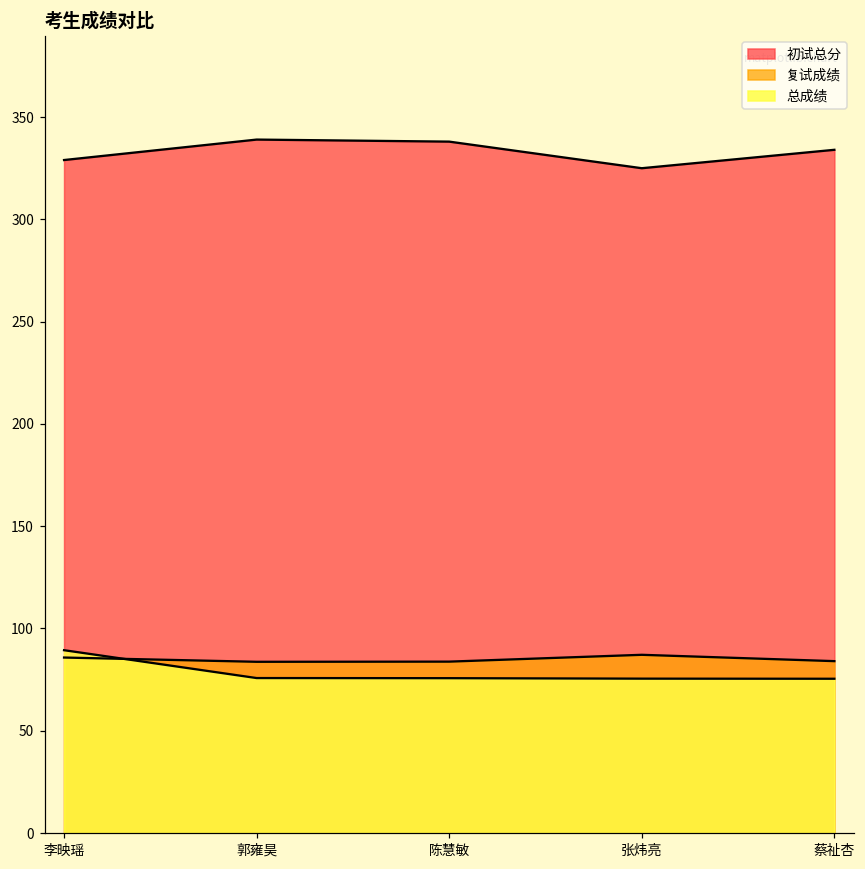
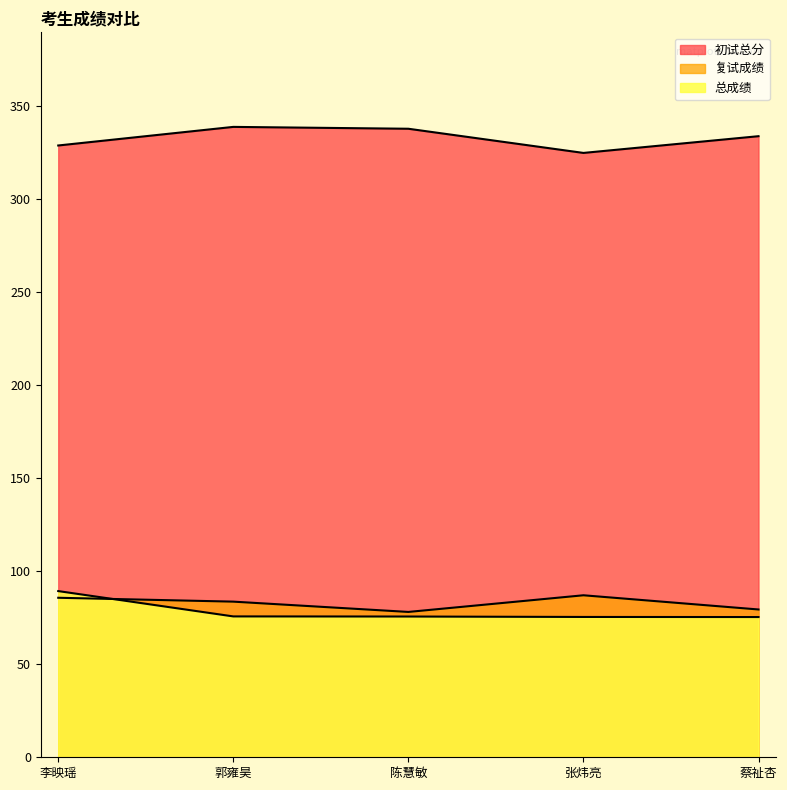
  {
    "初试总分": {
      "李映瑶": 329,
      "郭雍昊": 339,
      "陈慧敏": 338,
      "张炜亮": 325,
      "蔡祉杏": 334
    },
    "复试成绩": {
      "李映瑶": 86,
      "郭雍昊": 84,
-     "陈慧敏": 84,
+     "陈慧敏": 78,
      "张炜亮": 87,
-     "蔡祉杏": 84
+     "蔡祉杏": 79
    },
    "总成绩": {
      "李映瑶": 89,
      "郭雍昊": 76,
      "陈慧敏": 76,
      "张炜亮": 75,
      "蔡祉杏": 75
    }
  }
